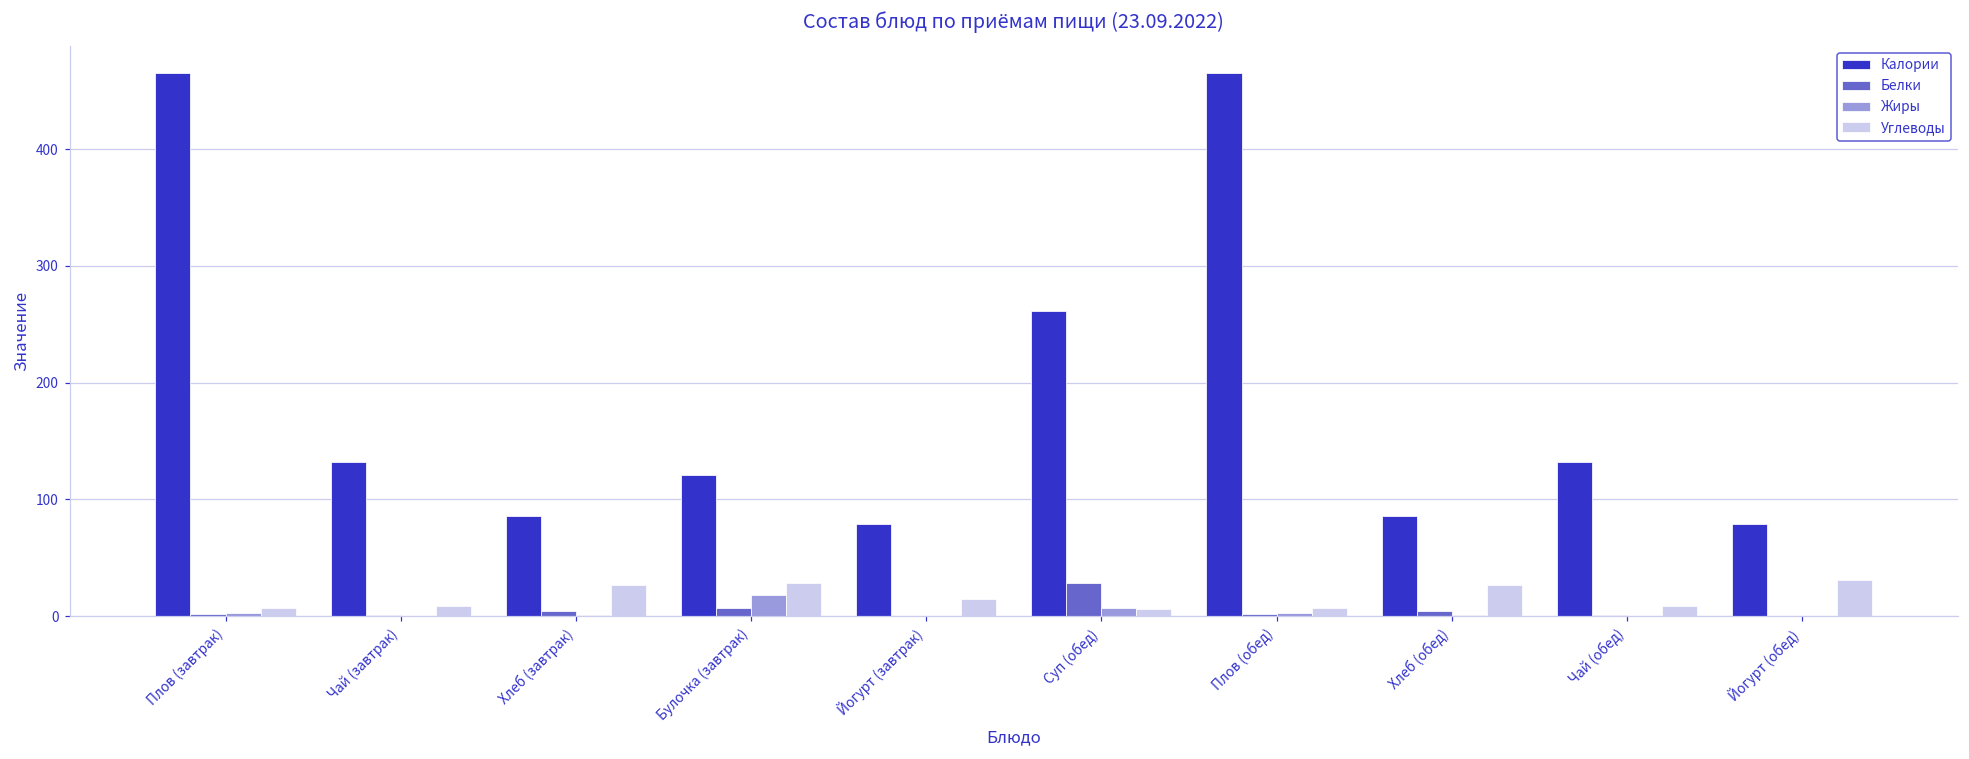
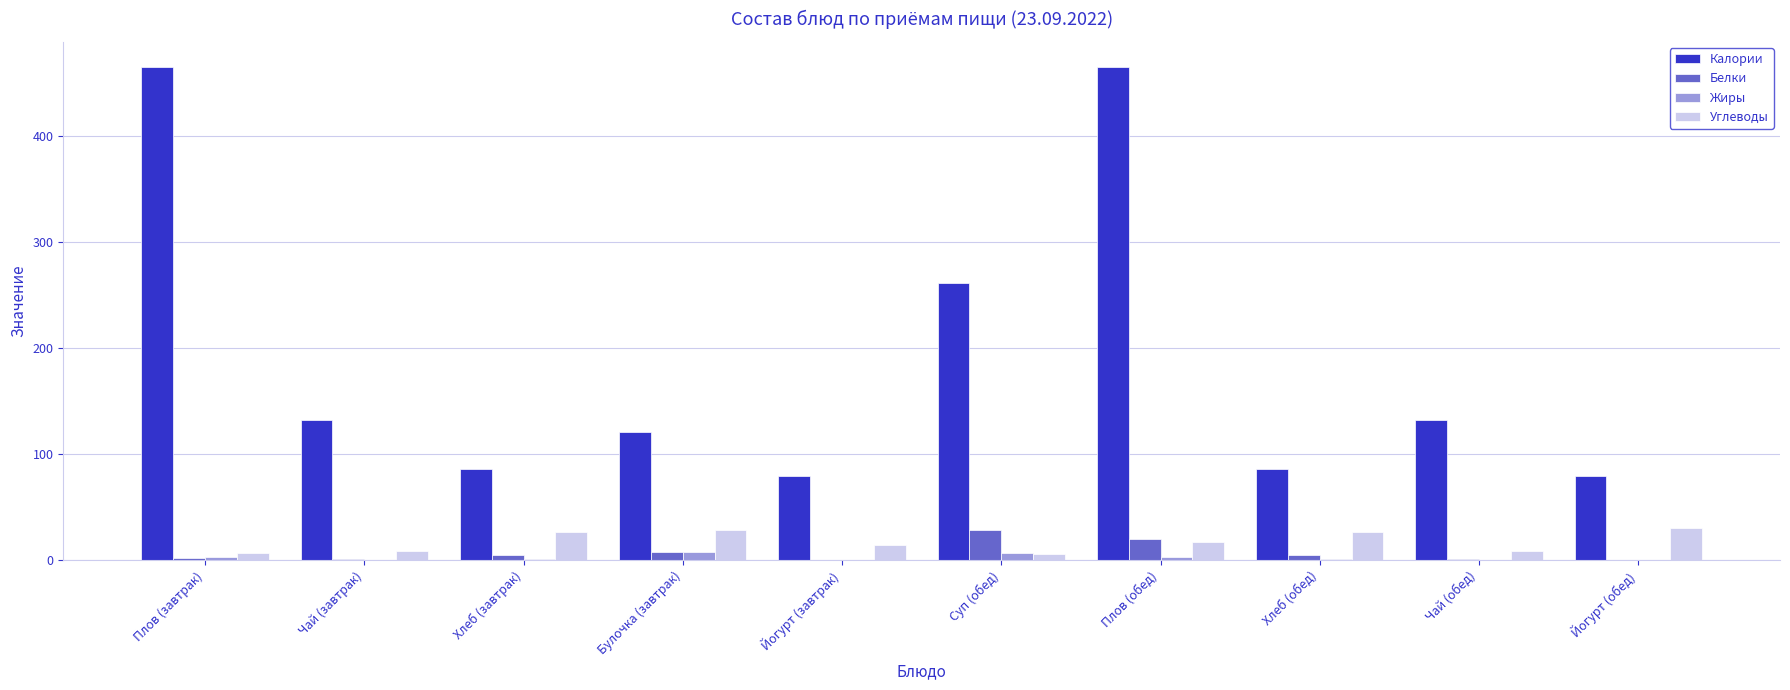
  {
    "Калории": {
      "Плов (завтрак)": 465,
      "Чай (завтрак)": 132,
      "Хлеб (завтрак)": 86,
      "Булочка (завтрак)": 121,
      "Йогурт (завтрак)": 79,
      "Суп (обед)": 261,
      "Плов (обед)": 465,
      "Хлеб (обед)": 86,
      "Чай (обед)": 132,
      "Йогурт (обед)": 79
    },
    "Белки": {
      "Хлеб (завтрак)": 5,
      "Булочка (завтрак)": 7,
      "Суп (обед)": 28,
-     "Плов (обед)": 2,
+     "Плов (обед)": 20,
      "Хлеб (обед)": 5
    },
    "Жиры": {
      "Плов (завтрак)": 3,
-     "Булочка (завтрак)": 18,
+     "Булочка (завтрак)": 8,
      "Суп (обед)": 7,
      "Плов (обед)": 3
    },
    "Углеводы": {
      "Плов (завтрак)": 7,
      "Чай (завтрак)": 9,
      "Хлеб (завтрак)": 26,
      "Булочка (завтрак)": 28,
      "Йогурт (завтрак)": 15,
      "Суп (обед)": 6,
-     "Плов (обед)": 7,
+     "Плов (обед)": 17,
      "Хлеб (обед)": 26,
      "Чай (обед)": 9,
      "Йогурт (обед)": 31
    }
  }
